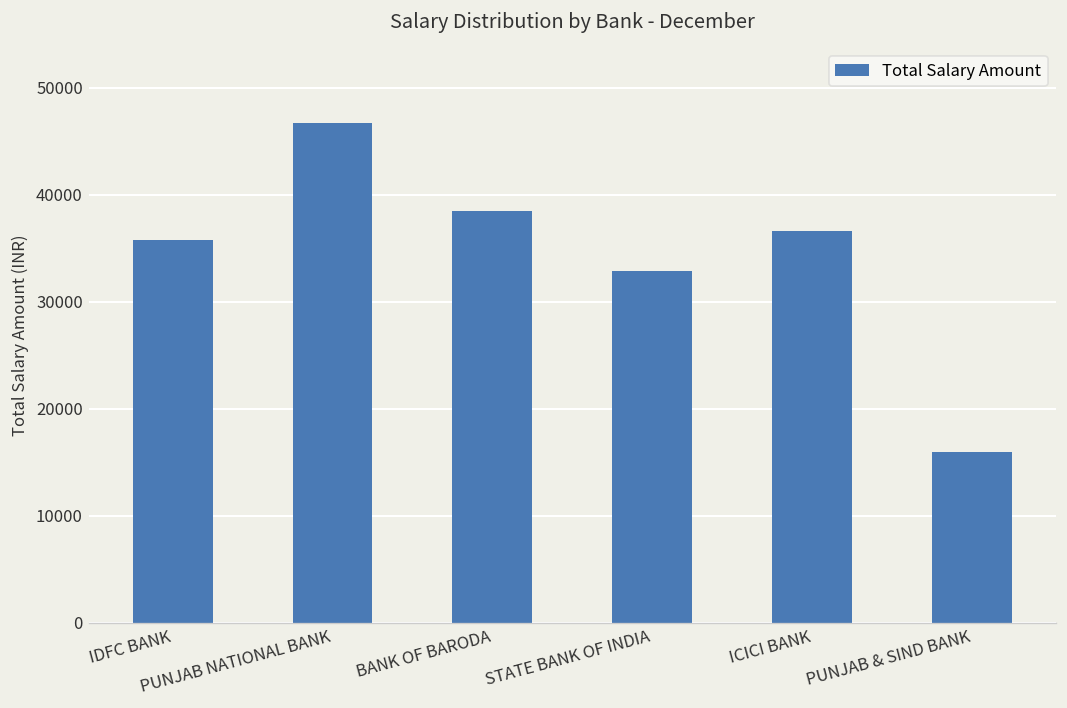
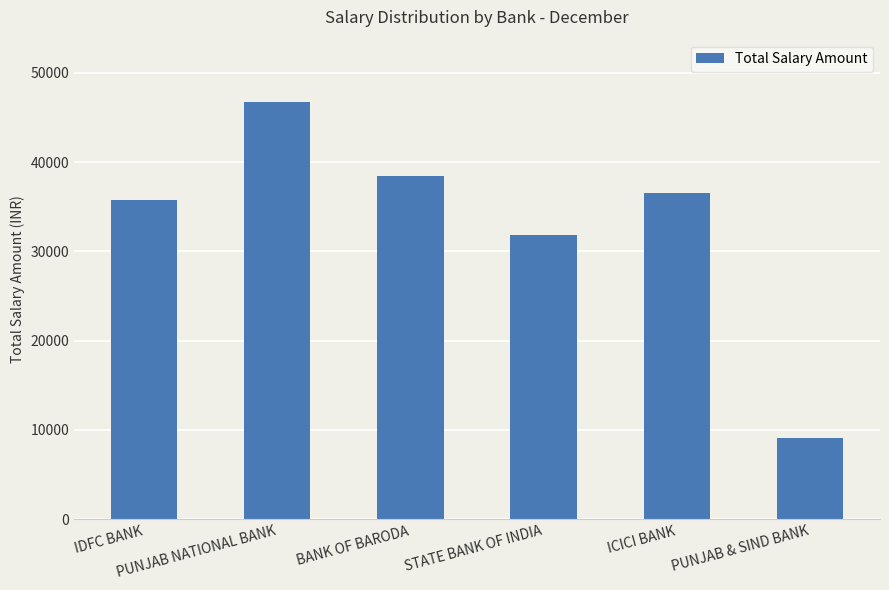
  {
    "IDFC BANK": 36000,
    "PUNJAB NATIONAL BANK": 47000,
    "BANK OF BARODA": 39000,
-   "STATE BANK OF INDIA": 33000,
+   "STATE BANK OF INDIA": 32000,
    "ICICI BANK": 37000,
-   "PUNJAB & SIND BANK": 16000
+   "PUNJAB & SIND BANK": 9000
  }
